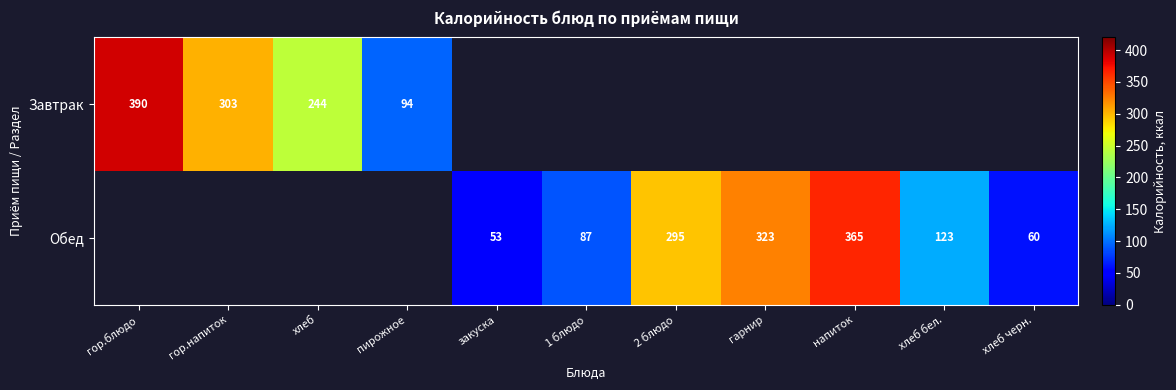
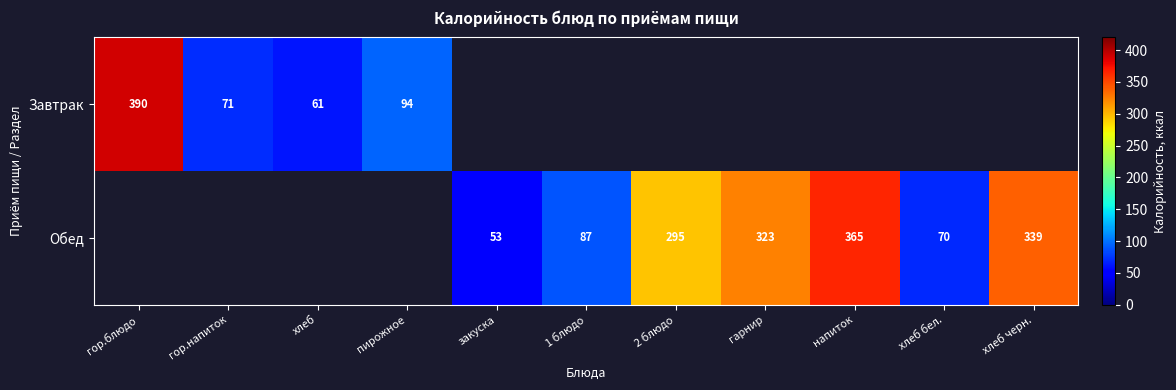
  {
    "Завтрак": {
      "гор.блюдо": 390,
-     "гор.напиток": 303,
-     "хлеб": 244,
+     "гор.напиток": 71,
+     "хлеб": 61,
      "пирожное": 94
    },
    "Обед": {
      "закуска": 53,
      "1 блюдо": 87,
      "2 блюдо": 295,
      "гарнир": 323,
      "напиток": 365,
-     "хлеб бел.": 123,
-     "хлеб черн.": 60
+     "хлеб бел.": 70,
+     "хлеб черн.": 339
    }
  }
